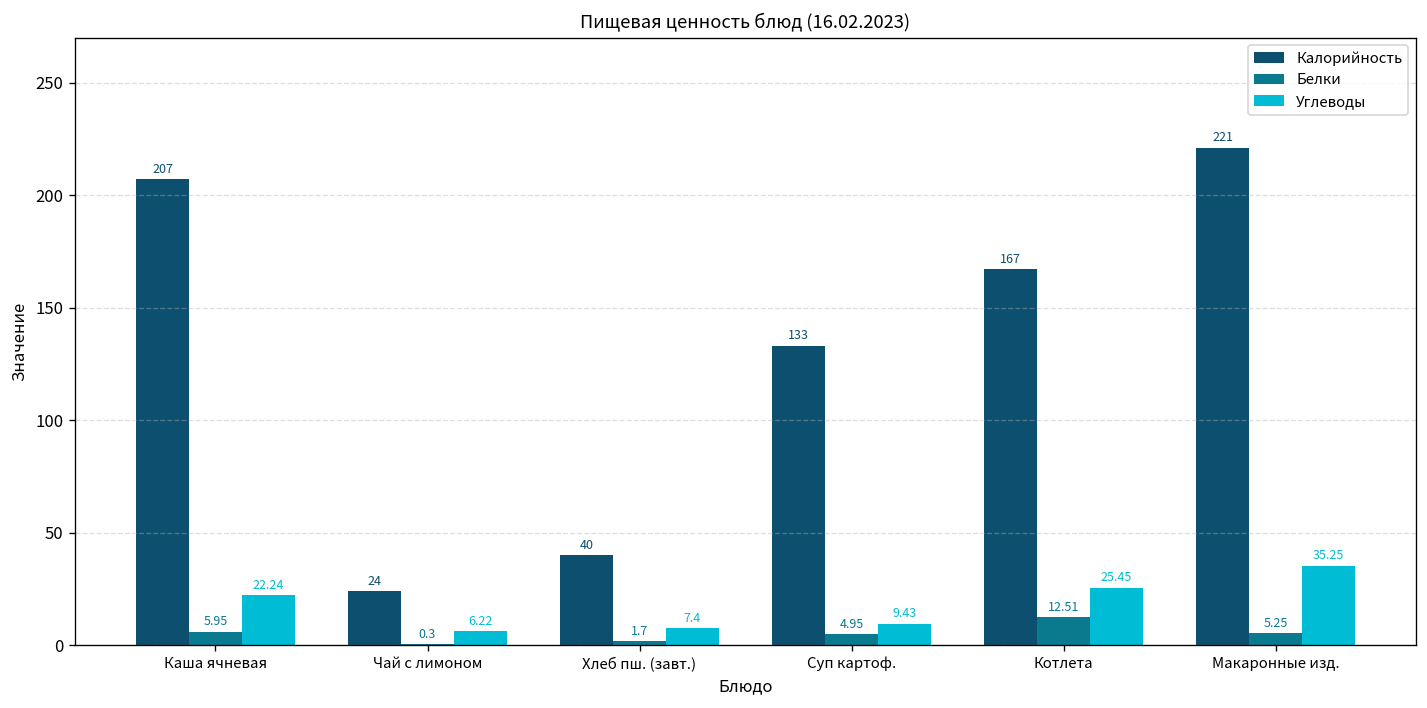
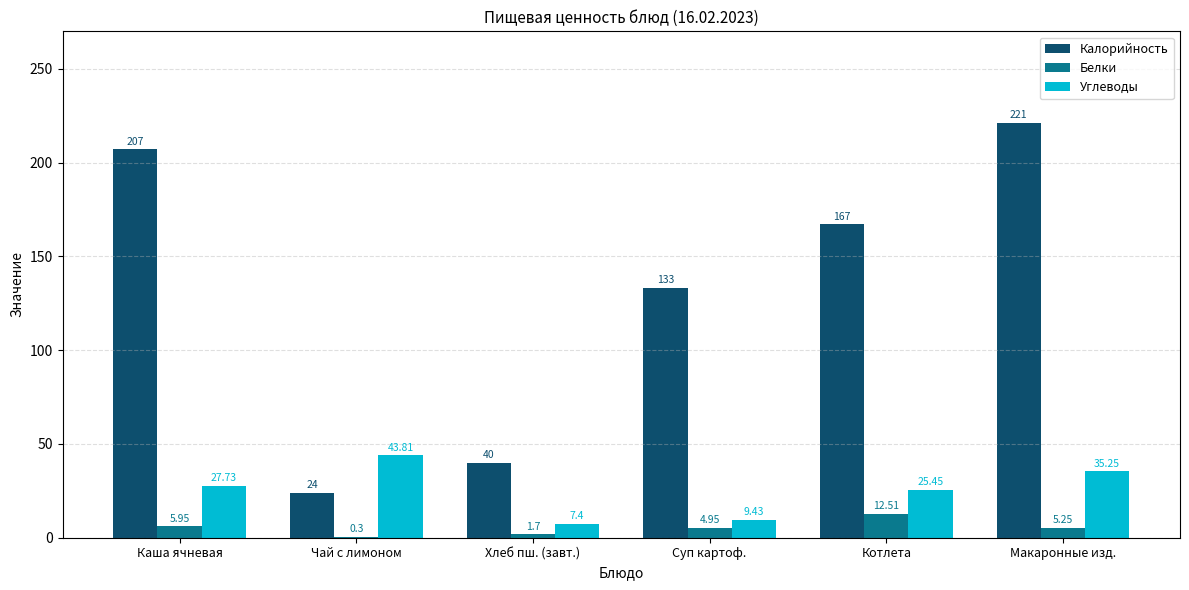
  {
    "Углеводы": {
-     "Каша ячневая": 22.24,
-     "Чай с лимоном": 6.22,
+     "Каша ячневая": 27.73,
+     "Чай с лимоном": 43.81,
      "Хлеб пш. (завт.)": 7.4,
      "Суп картоф.": 9.43,
      "Котлета": 25.45,
      "Макаронные изд.": 35.25
    }
  }
